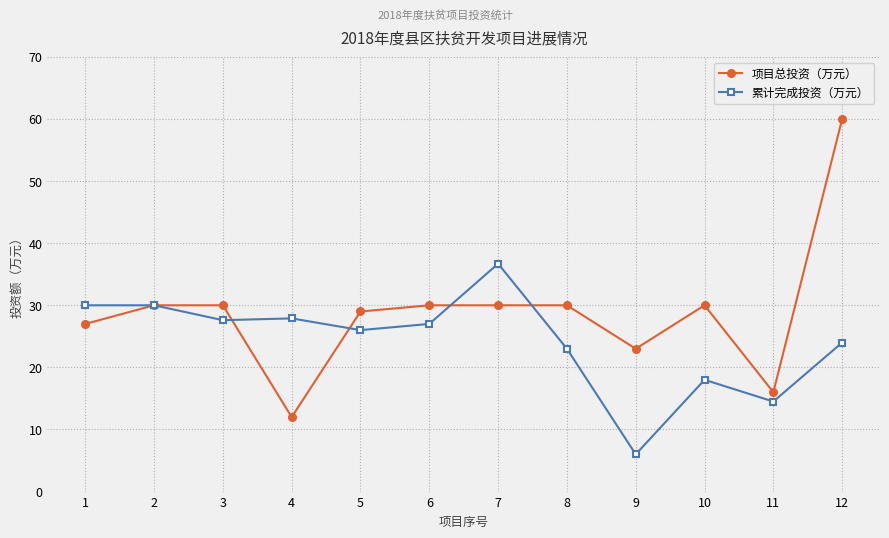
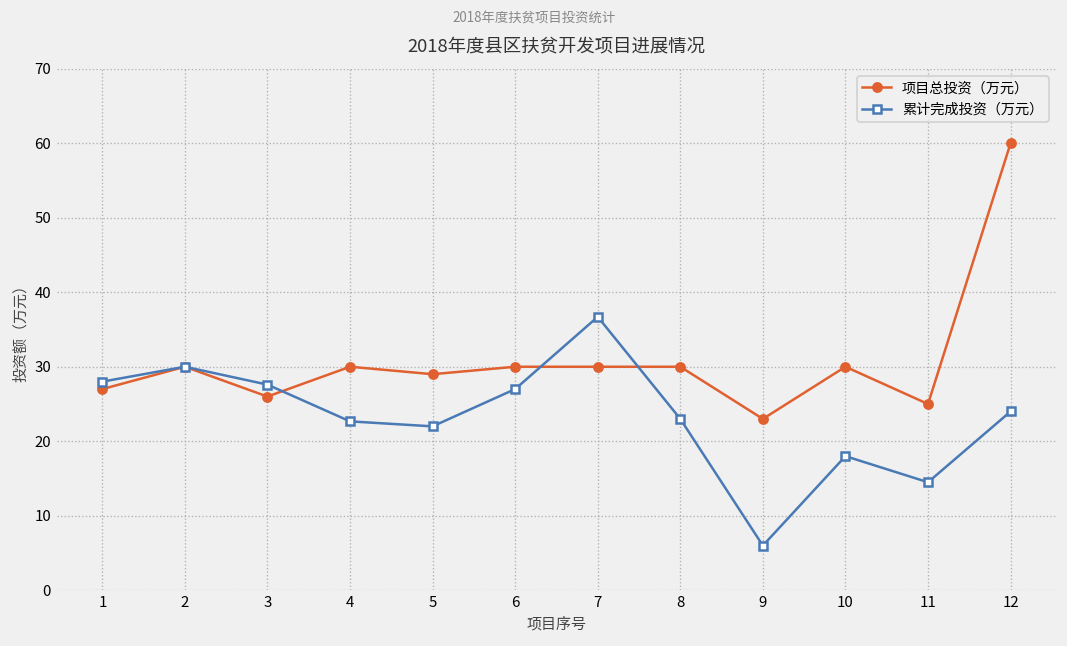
  {
    "项目总投资（万元）": {
      "1": 27,
-     "3": 30,
-     "4": 12,
+     "3": 26,
+     "4": 30,
      "5": 29,
      "6": 30,
      "7": 30,
      "8": 30,
      "9": 23,
      "10": 30,
-     "11": 16,
+     "11": 25,
      "12": 60
    },
    "累计完成投资（万元）": {
-     "1": 30,
+     "1": 28,
      "3": 28,
-     "4": 28,
-     "5": 26,
+     "4": 23,
+     "5": 22,
      "6": 27,
      "7": 37,
      "8": 23,
      "9": 6,
      "10": 18,
      "11": 15,
      "12": 24
    }
  }
